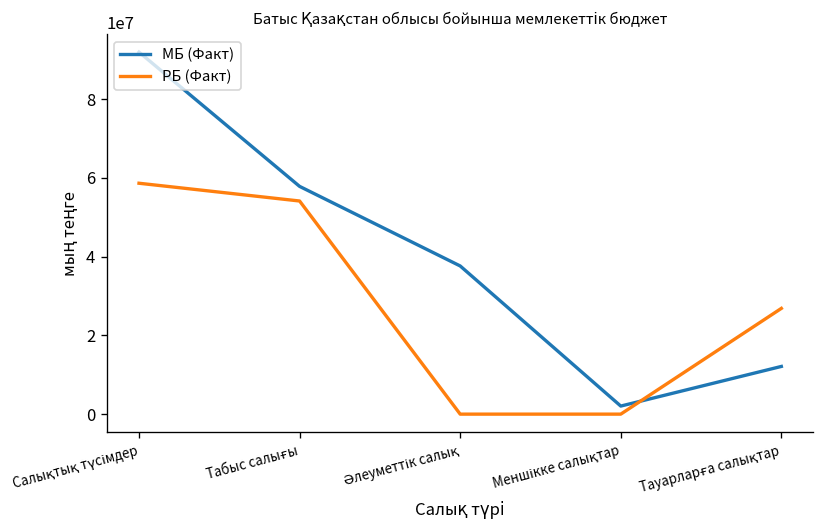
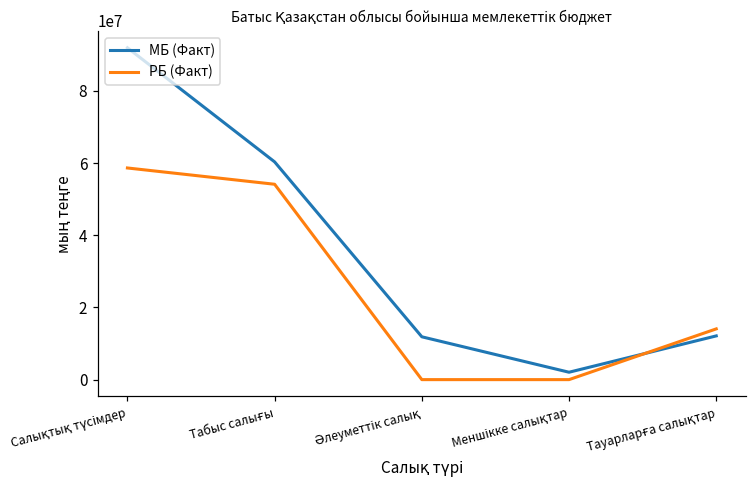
  {
    "МБ (Факт)": {
-     "Табыс салығы": 58000000,
-     "Әлеуметтік салық": 38000000,
+     "Табыс салығы": 60000000,
+     "Әлеуметтік салық": 12000000,
      "Меншікке салықтар": 2000000,
      "Тауарларға салықтар": 12000000
    },
    "РБ (Факт)": {
      "Салықтық түсімдер": 59000000,
      "Табыс салығы": 54000000,
      "Әлеуметтік салық": 0,
      "Меншікке салықтар": 0,
-     "Тауарларға салықтар": 27000000
+     "Тауарларға салықтар": 14000000
    }
  }
